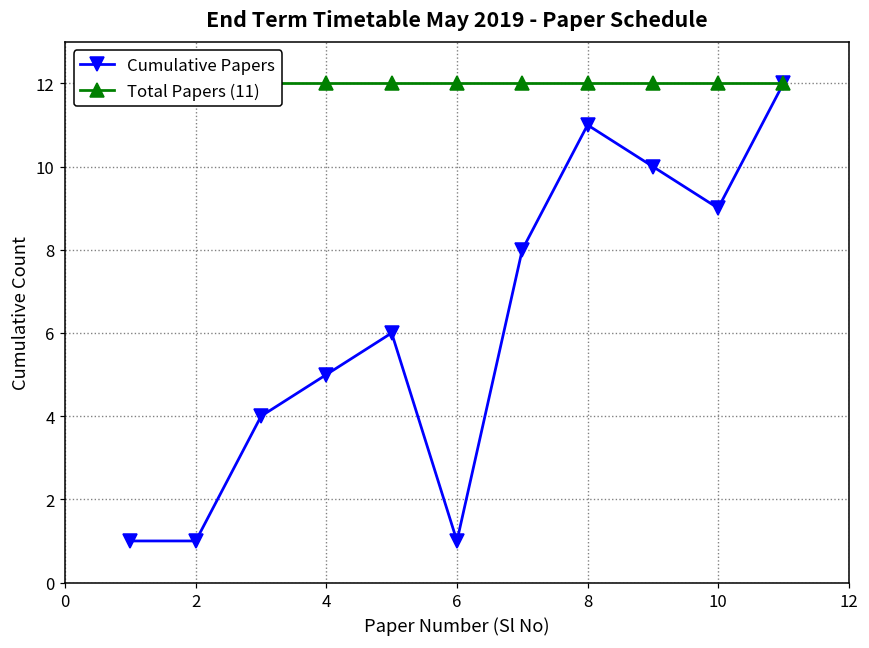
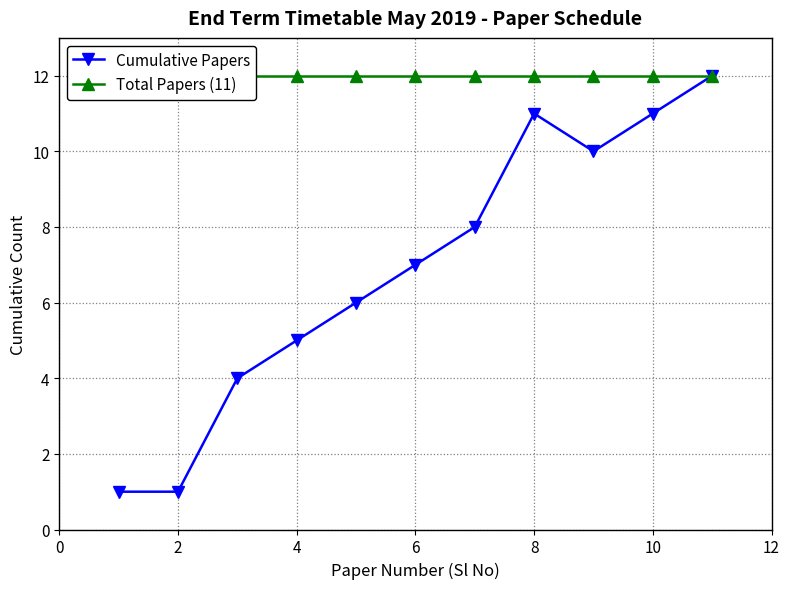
  {
    "Cumulative Papers": {
      "2": 1,
      "4": 5,
-     "6": 1,
+     "6": 7,
      "8": 11,
-     "10": 9
+     "10": 11
    },
    "Total Papers (11)": {
      "4": 12,
      "6": 12,
      "8": 12,
      "10": 12
    }
  }
